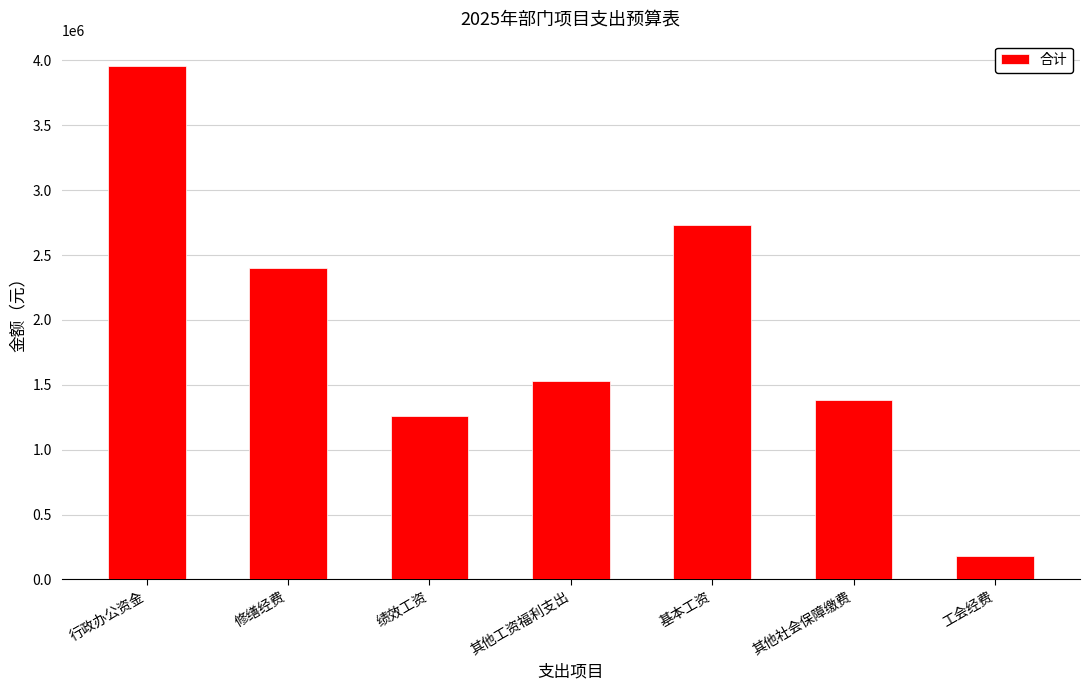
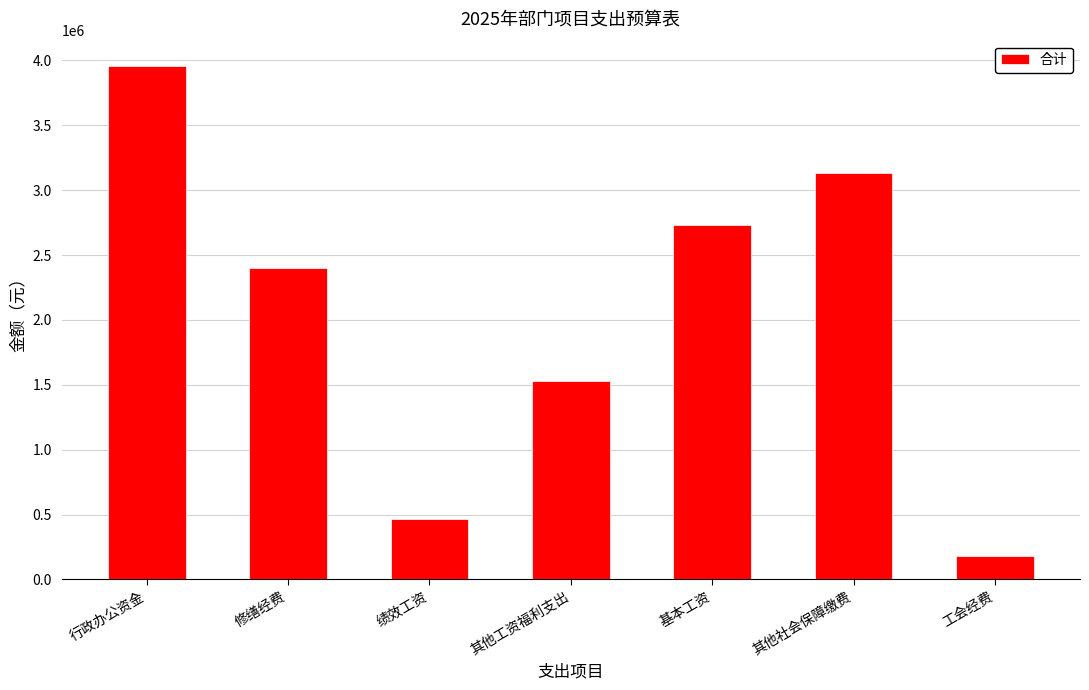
  {
    "行政办公资金": 3960000,
    "修缮经费": 2400000,
-   "绩效工资": 1260000,
+   "绩效工资": 470000,
    "其他工资福利支出": 1530000,
    "基本工资": 2730000,
-   "其他社会保障缴费": 1390000,
+   "其他社会保障缴费": 3130000,
    "工会经费": 180000
  }
